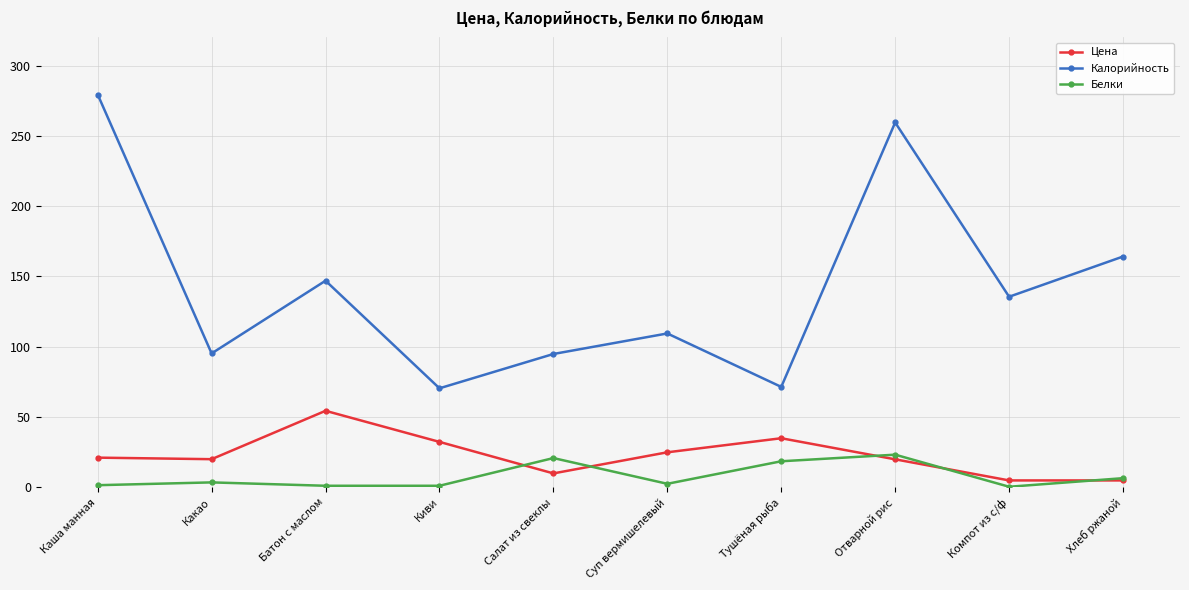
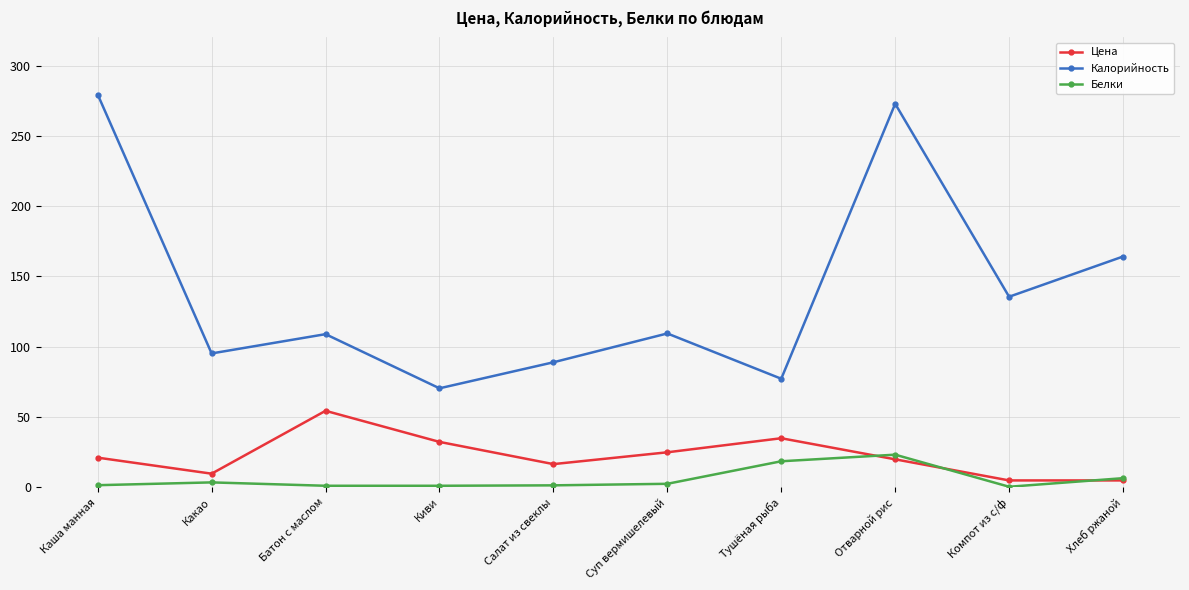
  {
    "Цена": {
      "Каша манная": 21,
-     "Какао": 20,
+     "Какао": 10,
      "Батон с маслом": 55,
      "Киви": 32,
-     "Салат из свеклы": 10,
+     "Салат из свеклы": 17,
      "Суп вермишелевый": 25,
      "Тушёная рыба": 35,
      "Отварной рис": 20,
      "Компот из с/ф": 5
    },
    "Калорийность": {
      "Каша манная": 279,
      "Какао": 95,
-     "Батон с маслом": 147,
+     "Батон с маслом": 109,
      "Киви": 71,
-     "Салат из свеклы": 95,
+     "Салат из свеклы": 89,
      "Суп вермишелевый": 110,
-     "Тушёная рыба": 72,
-     "Отварной рис": 260,
+     "Тушёная рыба": 77,
+     "Отварной рис": 273,
      "Компот из с/ф": 136,
      "Хлеб ржаной": 164
    },
    "Белки": {
      "Каша манная": 2,
      "Какао": 4,
      "Батон с маслом": 1,
      "Киви": 1,
-     "Салат из свеклы": 21,
+     "Салат из свеклы": 2,
      "Суп вермишелевый": 3,
      "Тушёная рыба": 19,
      "Отварной рис": 23,
      "Компот из с/ф": 1
    }
  }
